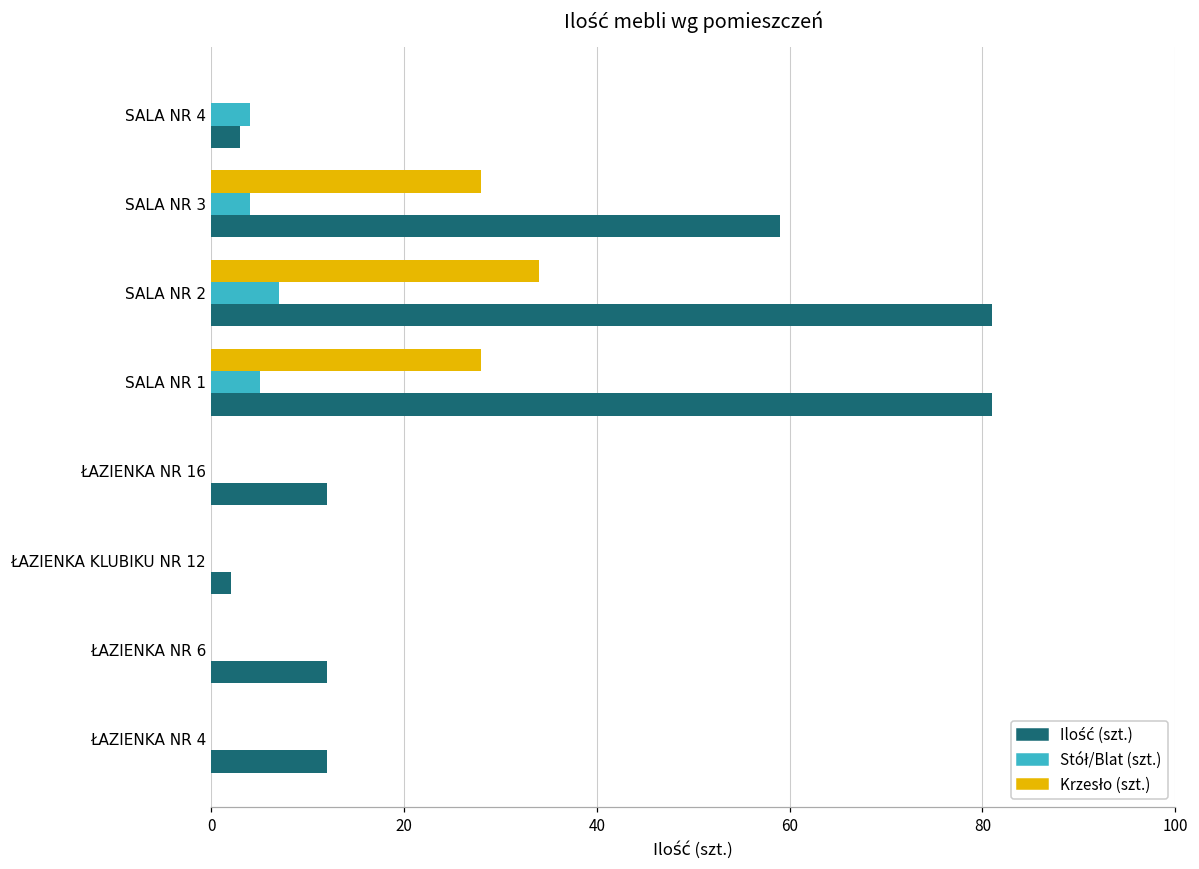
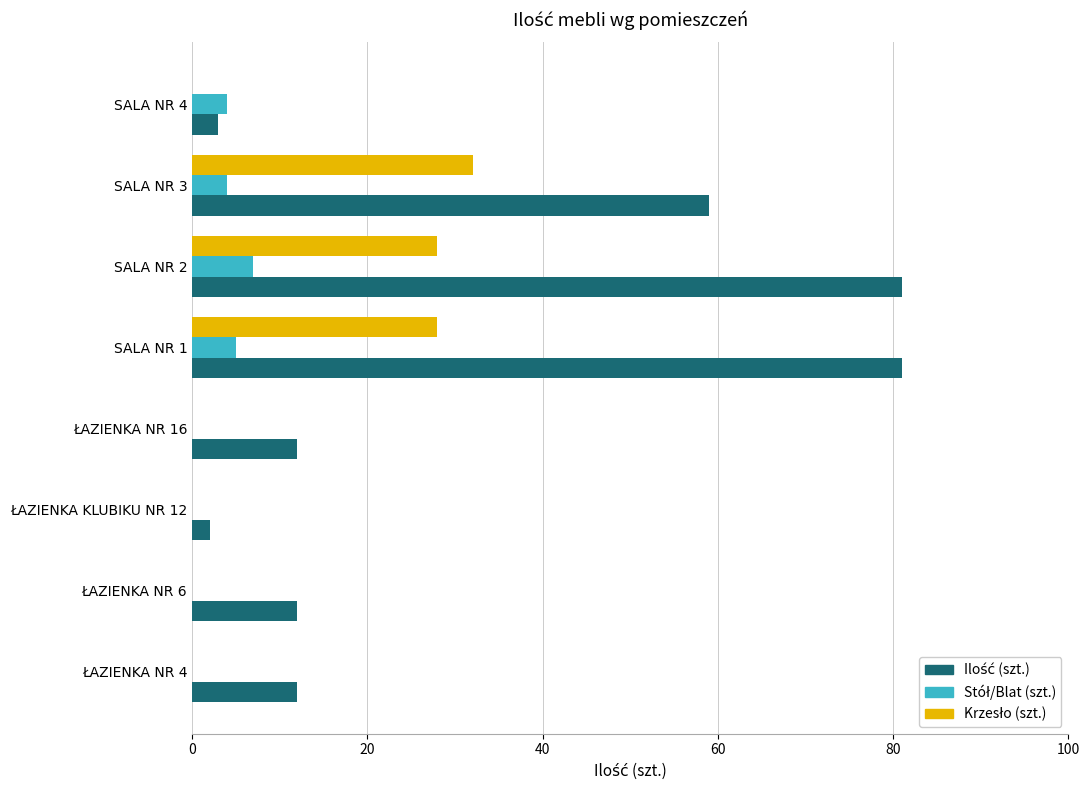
  {
    "Ilość (szt.)": {
      "SALA NR 4": 3,
      "SALA NR 3": 59,
      "SALA NR 2": 81,
      "SALA NR 1": 81,
      "ŁAZIENKA NR 16": 12,
      "ŁAZIENKA KLUBIKU NR 12": 2,
      "ŁAZIENKA NR 6": 12,
      "ŁAZIENKA NR 4": 12
    },
    "Stół/Blat (szt.)": {
      "SALA NR 4": 4,
      "SALA NR 3": 4,
      "SALA NR 2": 7,
      "SALA NR 1": 5,
      "ŁAZIENKA NR 16": 0,
      "ŁAZIENKA KLUBIKU NR 12": 0,
      "ŁAZIENKA NR 6": 0,
      "ŁAZIENKA NR 4": 0
    },
    "Krzesło (szt.)": {
      "SALA NR 4": 0,
-     "SALA NR 3": 28,
-     "SALA NR 2": 34,
+     "SALA NR 3": 32,
+     "SALA NR 2": 28,
      "SALA NR 1": 28,
      "ŁAZIENKA NR 16": 0,
      "ŁAZIENKA KLUBIKU NR 12": 0,
      "ŁAZIENKA NR 6": 0,
      "ŁAZIENKA NR 4": 0
    }
  }
